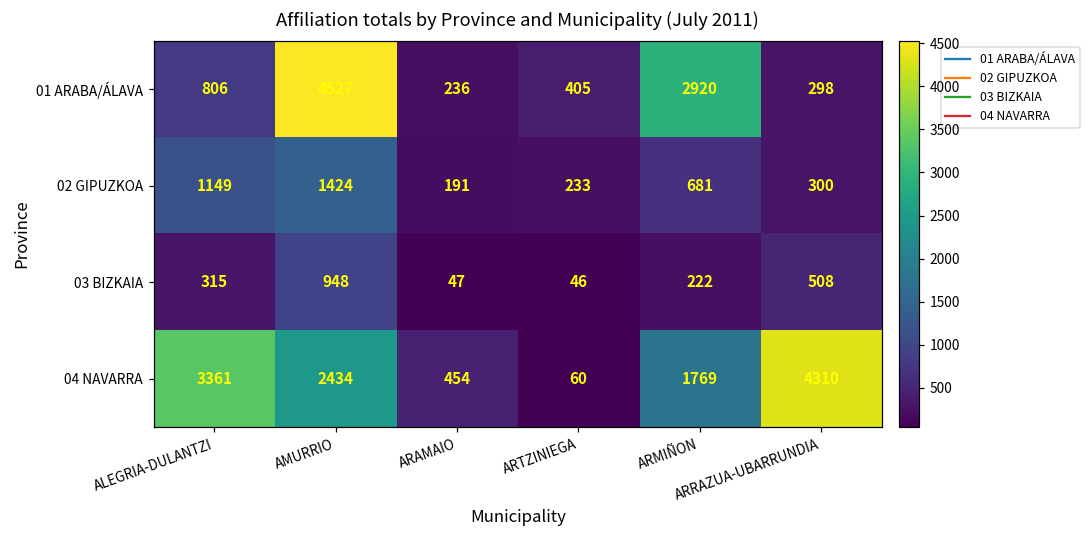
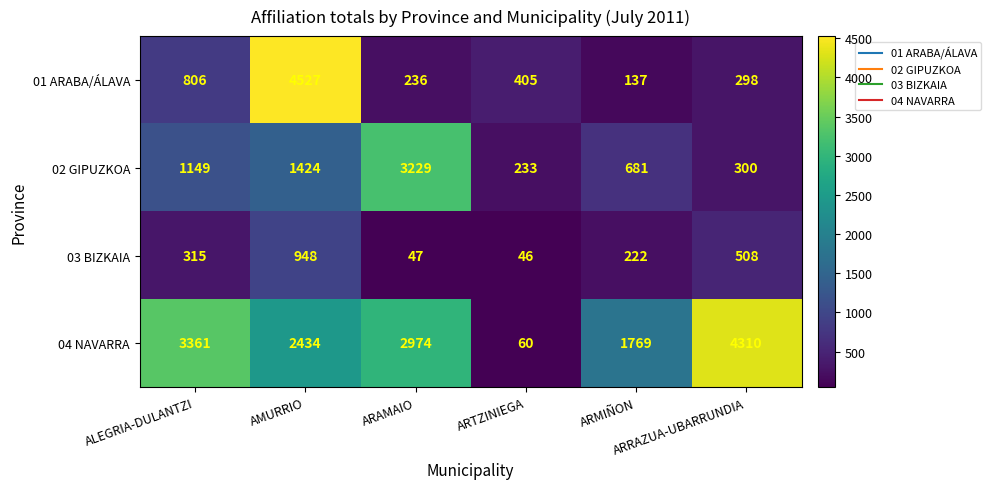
  {
    "01 ARABA/ÁLAVA": {
      "ALEGRIA-DULANTZI": 806,
      "ARAMAIO": 236,
      "ARTZINIEGA": 405,
-     "ARMIÑON": 2920,
+     "ARMIÑON": 137,
      "ARRAZUA-UBARRUNDIA": 298
    },
    "02 GIPUZKOA": {
      "ALEGRIA-DULANTZI": 1149,
      "AMURRIO": 1424,
-     "ARAMAIO": 191,
+     "ARAMAIO": 3229,
      "ARTZINIEGA": 233,
      "ARMIÑON": 681,
      "ARRAZUA-UBARRUNDIA": 300
    },
    "03 BIZKAIA": {
      "ALEGRIA-DULANTZI": 315,
      "AMURRIO": 948,
      "ARAMAIO": 47,
      "ARTZINIEGA": 46,
      "ARMIÑON": 222,
      "ARRAZUA-UBARRUNDIA": 508
    },
    "04 NAVARRA": {
      "ALEGRIA-DULANTZI": 3361,
      "AMURRIO": 2434,
-     "ARAMAIO": 454,
+     "ARAMAIO": 2974,
      "ARTZINIEGA": 60,
      "ARMIÑON": 1769
    }
  }
